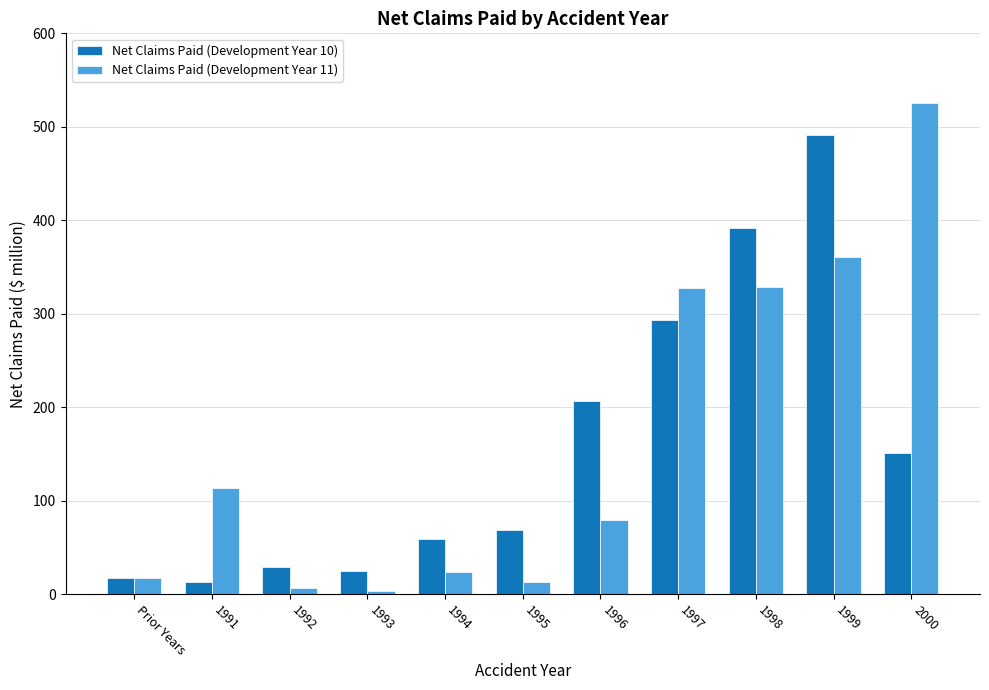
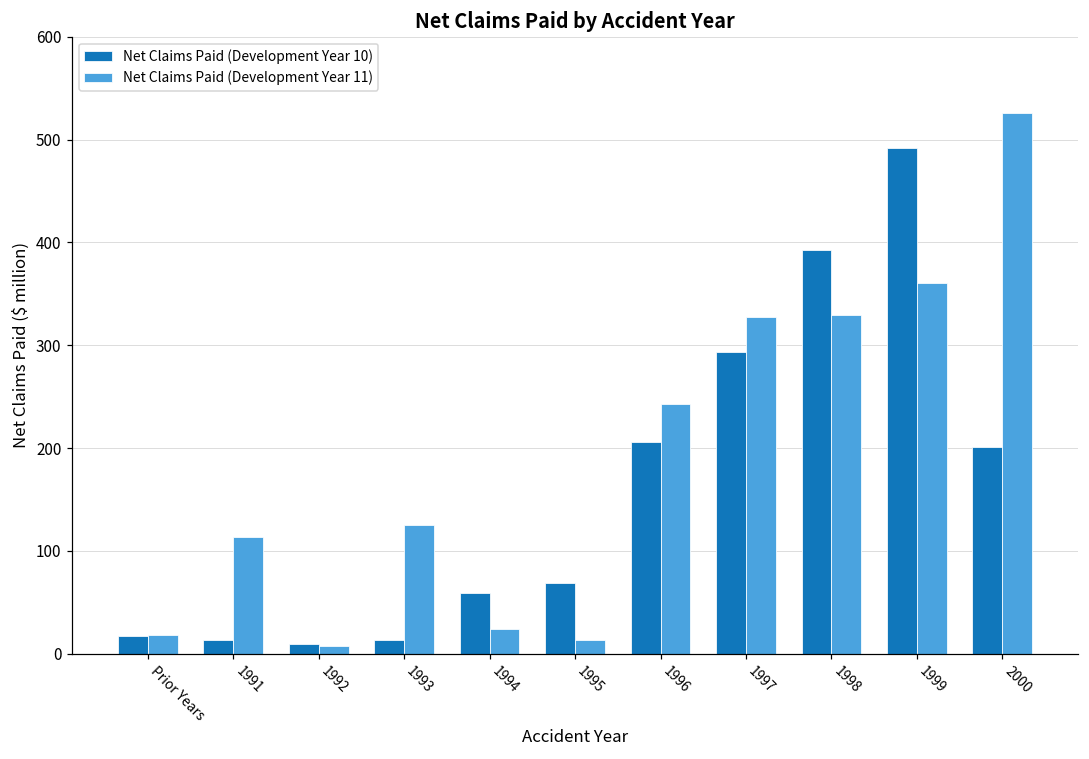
  {
    "Net Claims Paid (Development Year 10)": {
      "Prior Years": 20,
      "1991": 10,
-     "1992": 30,
-     "1993": 20,
+     "1992": 10,
+     "1993": 10,
      "1994": 60,
      "1995": 70,
      "1996": 210,
      "1997": 290,
      "1998": 390,
      "1999": 490,
-     "2000": 150
+     "2000": 200
    },
    "Net Claims Paid (Development Year 11)": {
      "Prior Years": 20,
      "1991": 110,
      "1992": 10,
-     "1993": 0,
+     "1993": 130,
      "1994": 20,
      "1995": 10,
-     "1996": 80,
+     "1996": 240,
      "1997": 330,
      "1998": 330,
      "1999": 360,
      "2000": 530
    }
  }
